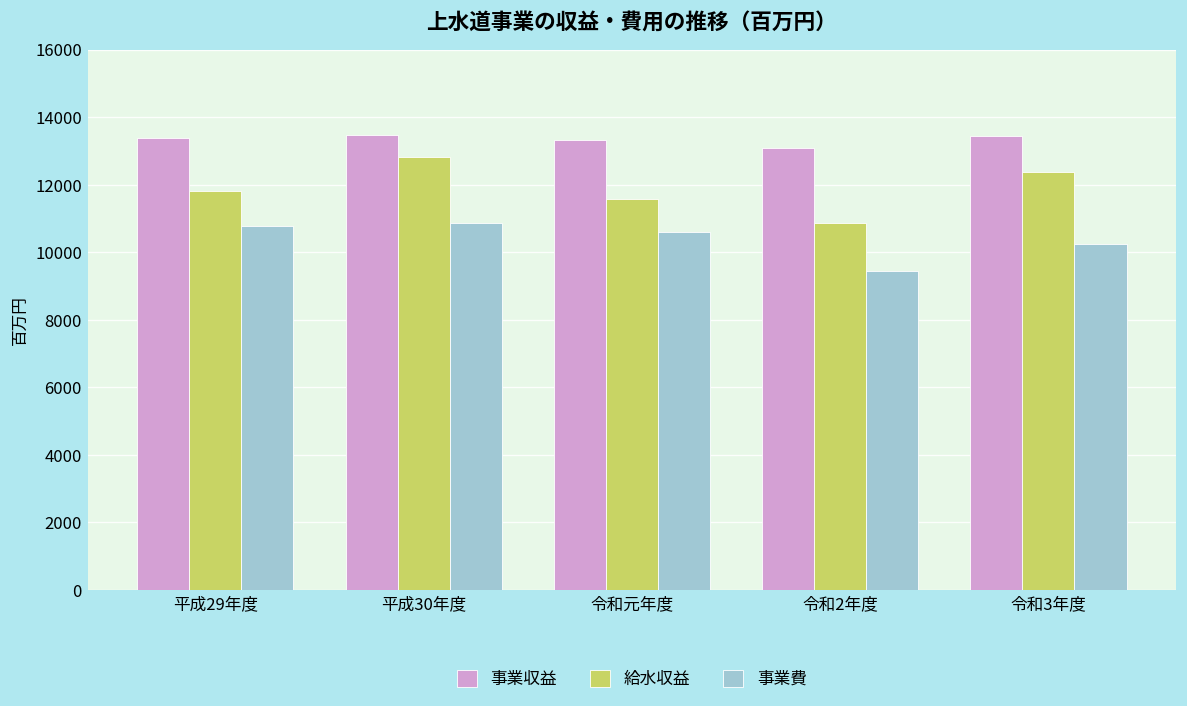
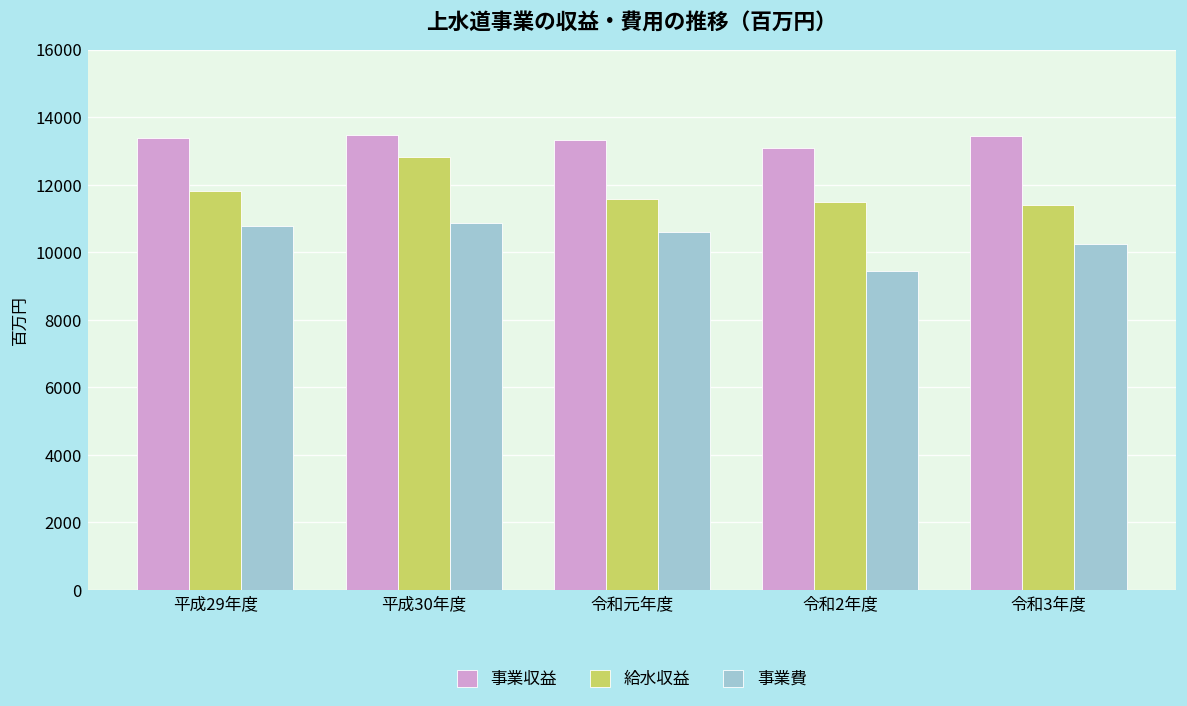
  {
    "事業収益": {
      "平成29年度": 13400,
      "平成30年度": 13500,
      "令和元年度": 13300,
      "令和2年度": 13100,
      "令和3年度": 13400
    },
    "給水収益": {
      "平成29年度": 11800,
      "平成30年度": 12800,
      "令和元年度": 11600,
-     "令和2年度": 10900,
-     "令和3年度": 12400
+     "令和2年度": 11500,
+     "令和3年度": 11400
    },
    "事業費": {
      "平成29年度": 10800,
      "平成30年度": 10900,
      "令和元年度": 10600,
      "令和2年度": 9400,
      "令和3年度": 10300
    }
  }
